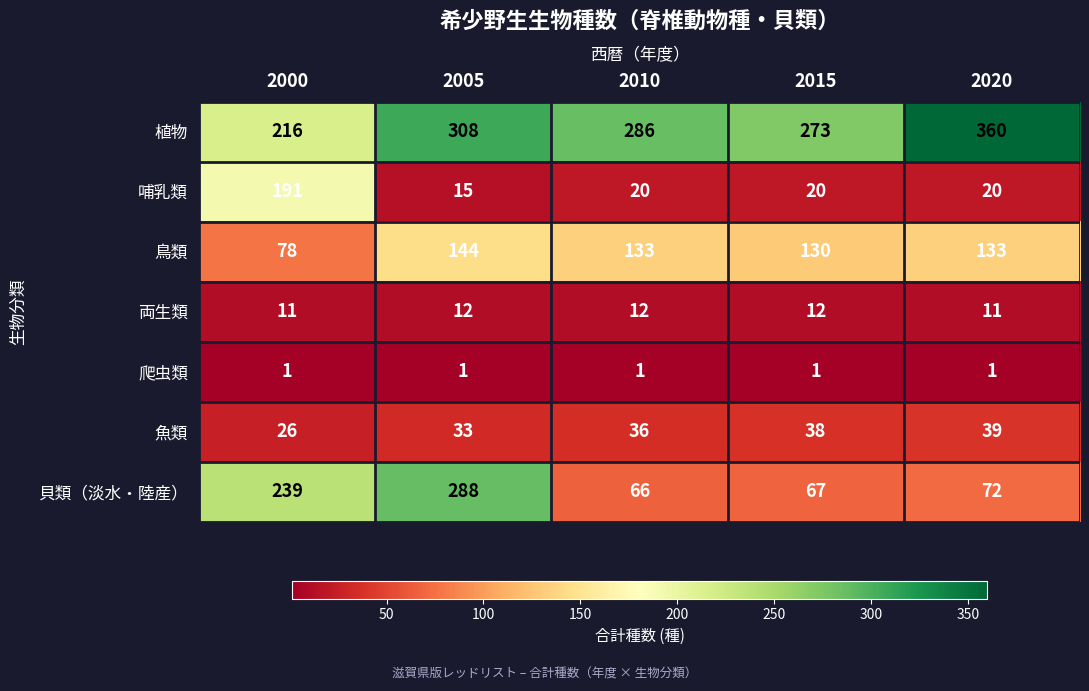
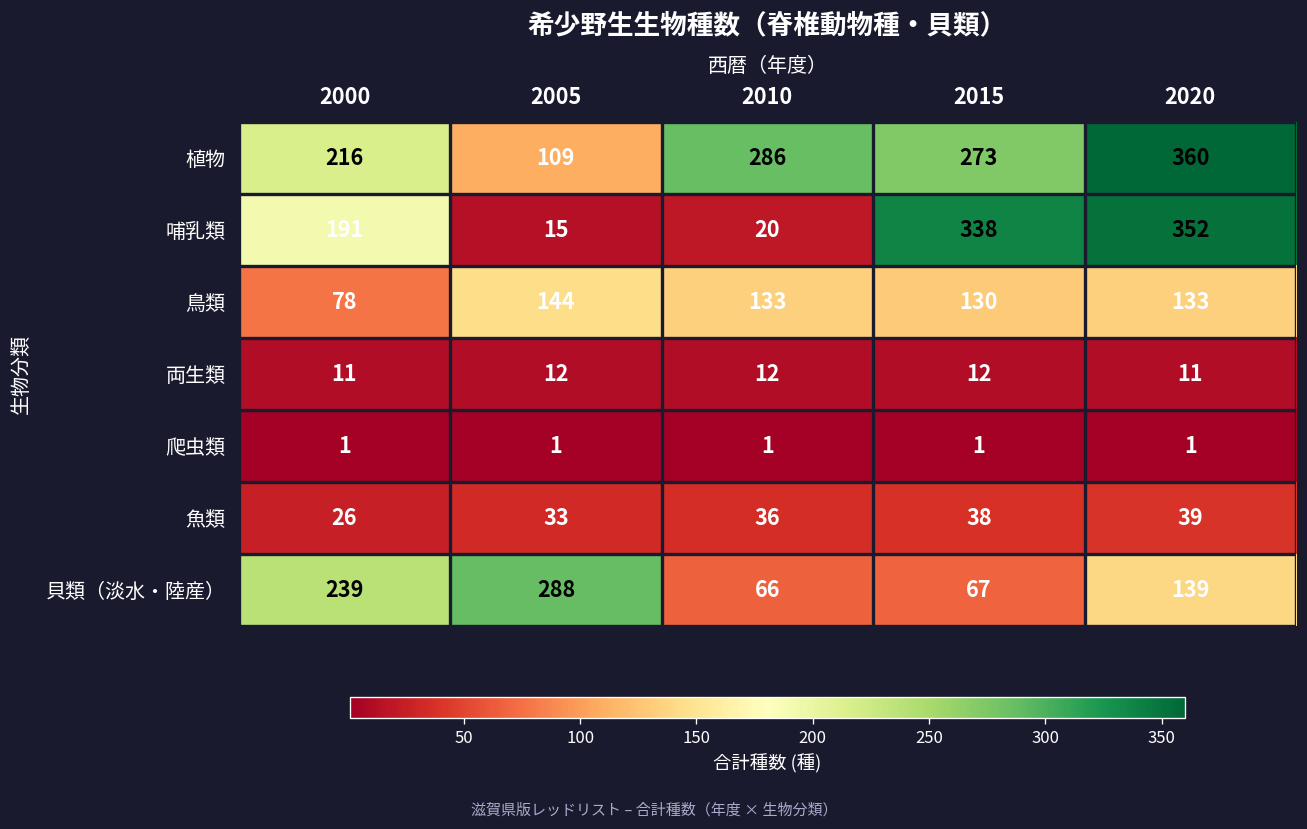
  {
    "植物": {
      "2000": 216,
-     "2005": 308,
+     "2005": 109,
      "2010": 286,
      "2015": 273,
      "2020": 360
    },
    "哺乳類": {
      "2000": 191,
      "2005": 15,
      "2010": 20,
-     "2015": 20,
-     "2020": 20
+     "2015": 338,
+     "2020": 352
    },
    "鳥類": {
      "2000": 78,
      "2005": 144,
      "2010": 133,
      "2015": 130,
      "2020": 133
    },
    "両生類": {
      "2000": 11,
      "2005": 12,
      "2010": 12,
      "2015": 12,
      "2020": 11
    },
    "爬虫類": {
      "2000": 1,
      "2005": 1,
      "2010": 1,
      "2015": 1,
      "2020": 1
    },
    "魚類": {
      "2000": 26,
      "2005": 33,
      "2010": 36,
      "2015": 38,
      "2020": 39
    },
    "貝類（淡水・陸産）": {
      "2000": 239,
      "2005": 288,
      "2010": 66,
      "2015": 67,
-     "2020": 72
+     "2020": 139
    }
  }
